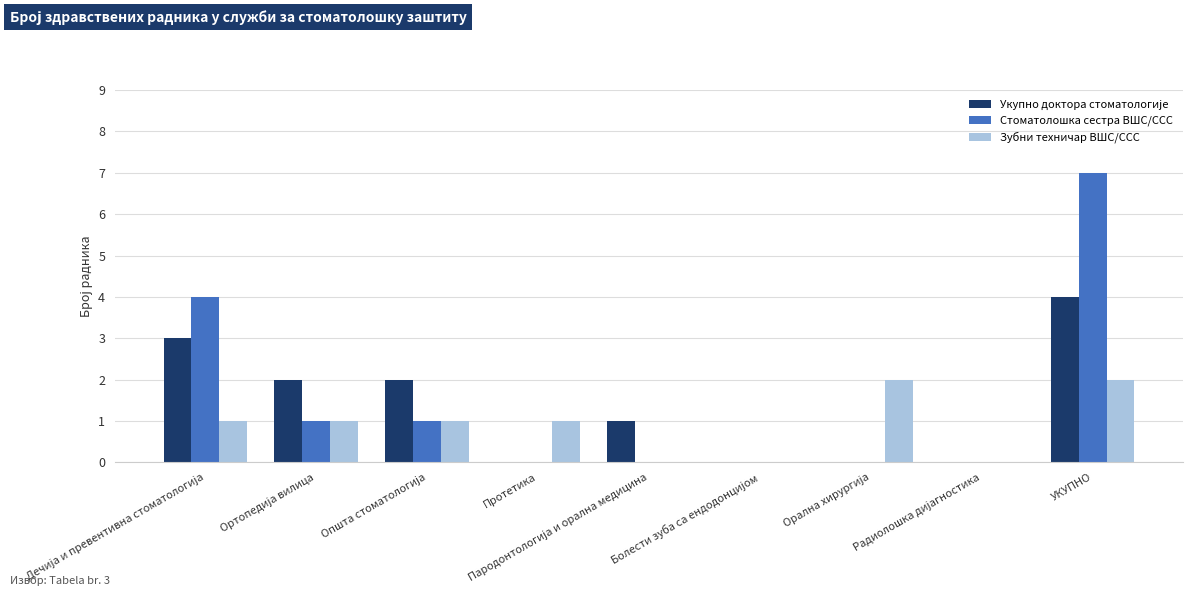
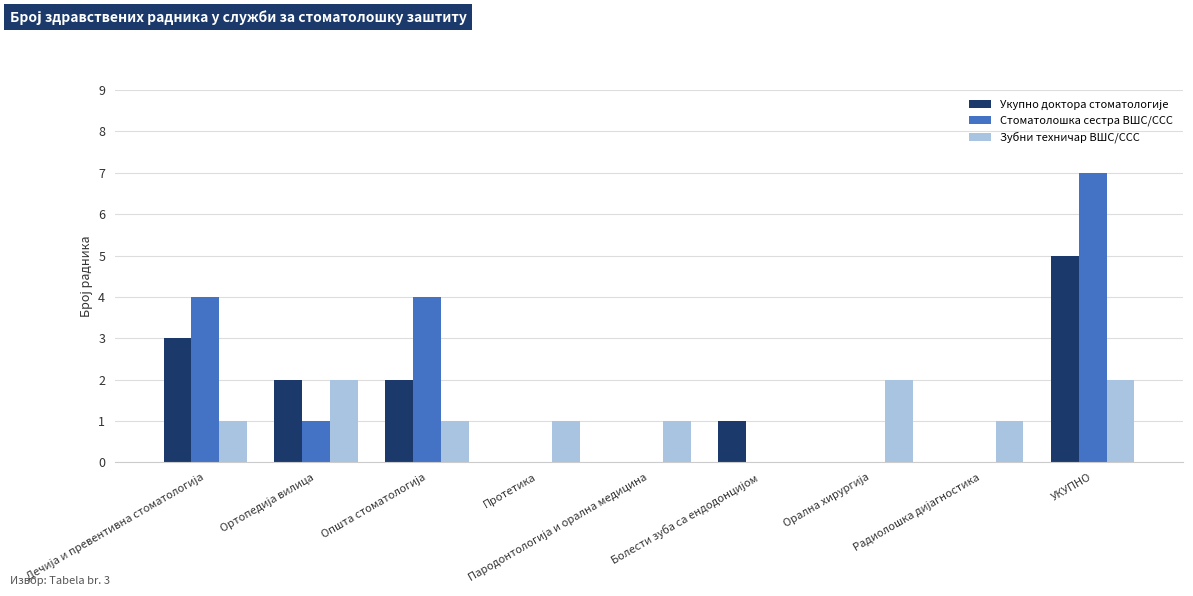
  {
    "Укупно доктора стоматологије": {
      "Дечија и превентивна стоматологија": 3,
      "Ортопедија вилица": 2,
      "Општа стоматологија": 2,
      "Протетика": 0,
-     "Парoдонтологија и орална медицина": 1,
-     "Болести зуба са ендодонцијом": 0,
+     "Парoдонтологија и орална медицина": 0,
+     "Болести зуба са ендодонцијом": 1,
      "Орална хирургија": 0,
      "Радиолошка дијагностика": 0,
-     "УКУПНО": 4
+     "УКУПНО": 5
    },
    "Стоматолошка сестра ВШС/ССС": {
      "Дечија и превентивна стоматологија": 4,
      "Ортопедија вилица": 1,
-     "Општа стоматологија": 1,
+     "Општа стоматологија": 4,
      "Протетика": 0,
      "Парoдонтологија и орална медицина": 0,
      "Болести зуба са ендодонцијом": 0,
      "Орална хирургија": 0,
      "Радиолошка дијагностика": 0,
      "УКУПНО": 7
    },
    "Зубни техничар ВШС/ССС": {
      "Дечија и превентивна стоматологија": 1,
-     "Ортопедија вилица": 1,
+     "Ортопедија вилица": 2,
      "Општа стоматологија": 1,
      "Протетика": 1,
-     "Парoдонтологија и орална медицина": 0,
+     "Парoдонтологија и орална медицина": 1,
      "Болести зуба са ендодонцијом": 0,
      "Орална хирургија": 2,
-     "Радиолошка дијагностика": 0,
+     "Радиолошка дијагностика": 1,
      "УКУПНО": 2
    }
  }
